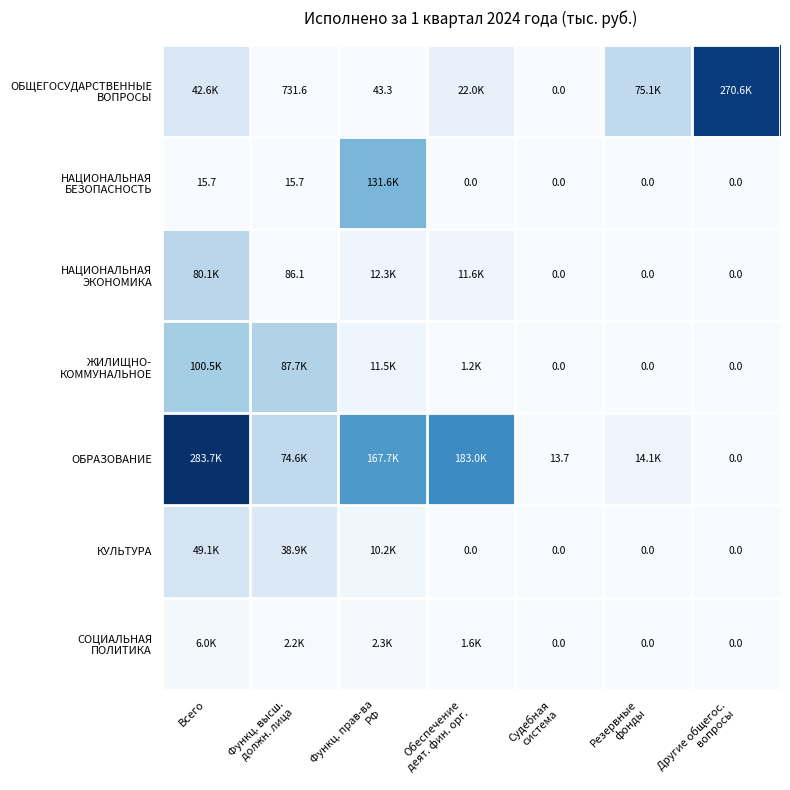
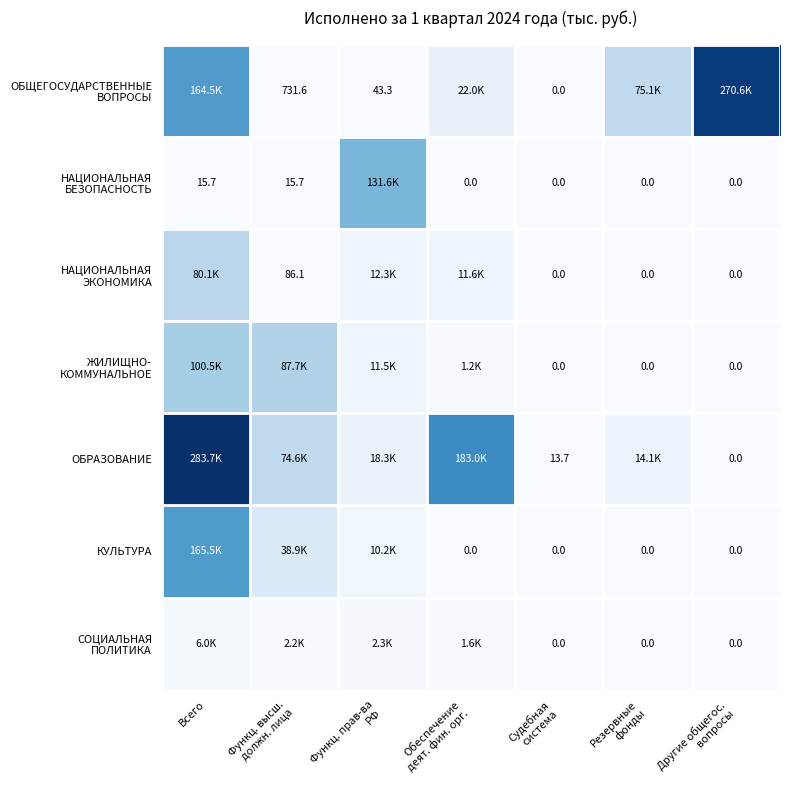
  {
    "ОБЩЕГОСУДАРСТВЕННЫЕ ВОПРОСЫ": {
-     "Всего": "42.6K",
+     "Всего": "164.5K",
      "Функц. высш. должн. лица": "731.6",
      "Функц. прав-ва РФ": "43.3",
      "Обеспечение деят. фин. орг.": "22.0K",
      "Судебная система": "0.0",
      "Резервные фонды": "75.1K",
      "Другие общегос. вопросы": "270.6K"
    },
    "НАЦИОНАЛЬНАЯ БЕЗОПАСНОСТЬ": {
      "Всего": "15.7",
      "Функц. высш. должн. лица": "15.7",
      "Функц. прав-ва РФ": "131.6K",
      "Обеспечение деят. фин. орг.": "0.0",
      "Судебная система": "0.0",
      "Резервные фонды": "0.0",
      "Другие общегос. вопросы": "0.0"
    },
    "НАЦИОНАЛЬНАЯ ЭКОНОМИКА": {
      "Всего": "80.1K",
      "Функц. высш. должн. лица": "86.1",
      "Функц. прав-ва РФ": "12.3K",
      "Обеспечение деят. фин. орг.": "11.6K",
      "Судебная система": "0.0",
      "Резервные фонды": "0.0",
      "Другие общегос. вопросы": "0.0"
    },
    "ЖИЛИЩНО- КОММУНАЛЬНОЕ": {
      "Всего": "100.5K",
      "Функц. высш. должн. лица": "87.7K",
      "Функц. прав-ва РФ": "11.5K",
      "Обеспечение деят. фин. орг.": "1.2K",
      "Судебная система": "0.0",
      "Резервные фонды": "0.0",
      "Другие общегос. вопросы": "0.0"
    },
    "ОБРАЗОВАНИЕ": {
      "Всего": "283.7K",
      "Функц. высш. должн. лица": "74.6K",
-     "Функц. прав-ва РФ": "167.7K",
+     "Функц. прав-ва РФ": "18.3K",
      "Обеспечение деят. фин. орг.": "183.0K",
      "Судебная система": "13.7",
      "Резервные фонды": "14.1K",
      "Другие общегос. вопросы": "0.0"
    },
    "КУЛЬТУРА": {
-     "Всего": "49.1K",
+     "Всего": "165.5K",
      "Функц. высш. должн. лица": "38.9K",
      "Функц. прав-ва РФ": "10.2K",
      "Обеспечение деят. фин. орг.": "0.0",
      "Судебная система": "0.0",
      "Резервные фонды": "0.0",
      "Другие общегос. вопросы": "0.0"
    },
    "СОЦИАЛЬНАЯ ПОЛИТИКА": {
      "Всего": "6.0K",
      "Функц. высш. должн. лица": "2.2K",
      "Функц. прав-ва РФ": "2.3K",
      "Обеспечение деят. фин. орг.": "1.6K",
      "Судебная система": "0.0",
      "Резервные фонды": "0.0",
      "Другие общегос. вопросы": "0.0"
    }
  }
